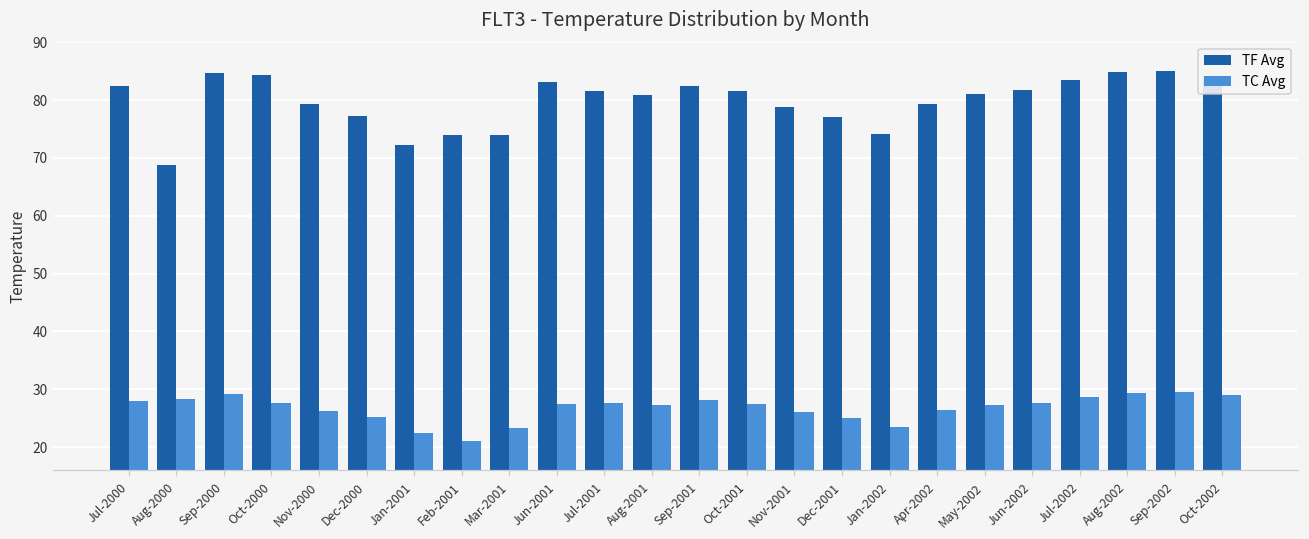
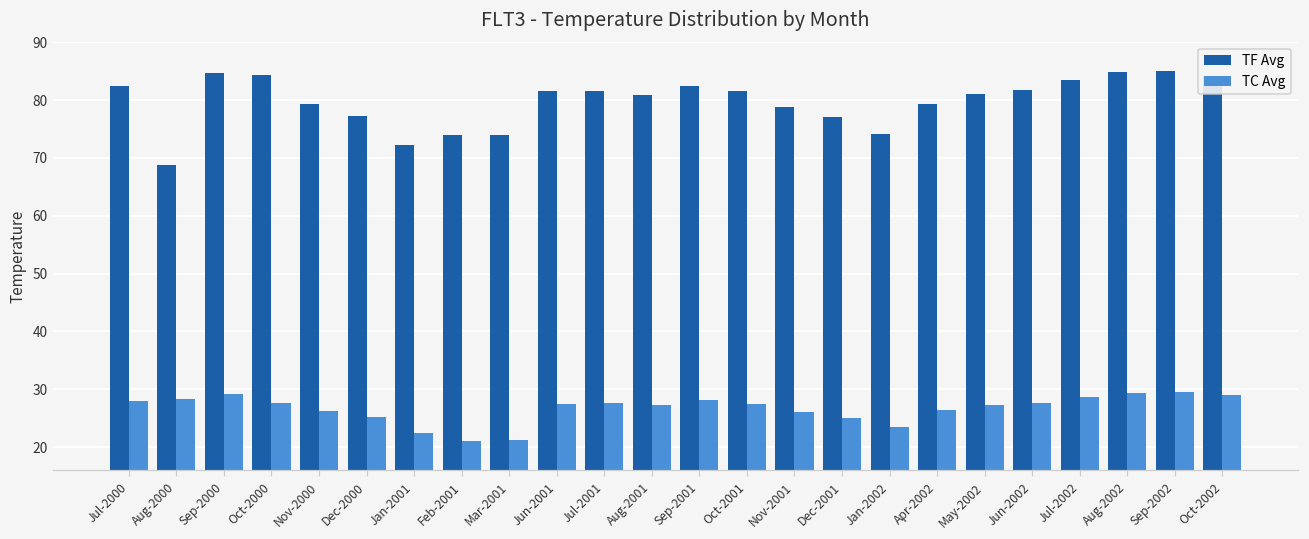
  {
    "TF Avg": {
      "Jul-2000": 82,
      "Aug-2000": 69,
      "Sep-2000": 85,
      "Oct-2000": 84,
      "Nov-2000": 79,
      "Dec-2000": 77,
      "Jan-2001": 72,
      "Feb-2001": 74,
      "Mar-2001": 74,
-     "Jun-2001": 83,
+     "Jun-2001": 82,
      "Jul-2001": 82,
      "Aug-2001": 81,
      "Sep-2001": 83,
      "Oct-2001": 82,
      "Nov-2001": 79,
      "Dec-2001": 77,
      "Jan-2002": 74,
      "Apr-2002": 79,
      "May-2002": 81,
      "Jun-2002": 82,
      "Jul-2002": 84,
      "Aug-2002": 85,
      "Sep-2002": 85
    },
    "TC Avg": {
      "Jul-2000": 28,
      "Aug-2000": 28,
      "Sep-2000": 29,
      "Oct-2000": 28,
      "Nov-2000": 26,
      "Dec-2000": 25,
      "Jan-2001": 22,
      "Feb-2001": 21,
-     "Mar-2001": 23,
+     "Mar-2001": 21,
      "Jun-2001": 28,
      "Jul-2001": 28,
      "Aug-2001": 27,
      "Sep-2001": 28,
      "Oct-2001": 28,
      "Nov-2001": 26,
      "Dec-2001": 25,
      "Jan-2002": 23,
      "Apr-2002": 26,
      "May-2002": 27,
      "Jun-2002": 28,
      "Jul-2002": 29,
      "Aug-2002": 29,
      "Sep-2002": 30,
      "Oct-2002": 29
    }
  }
